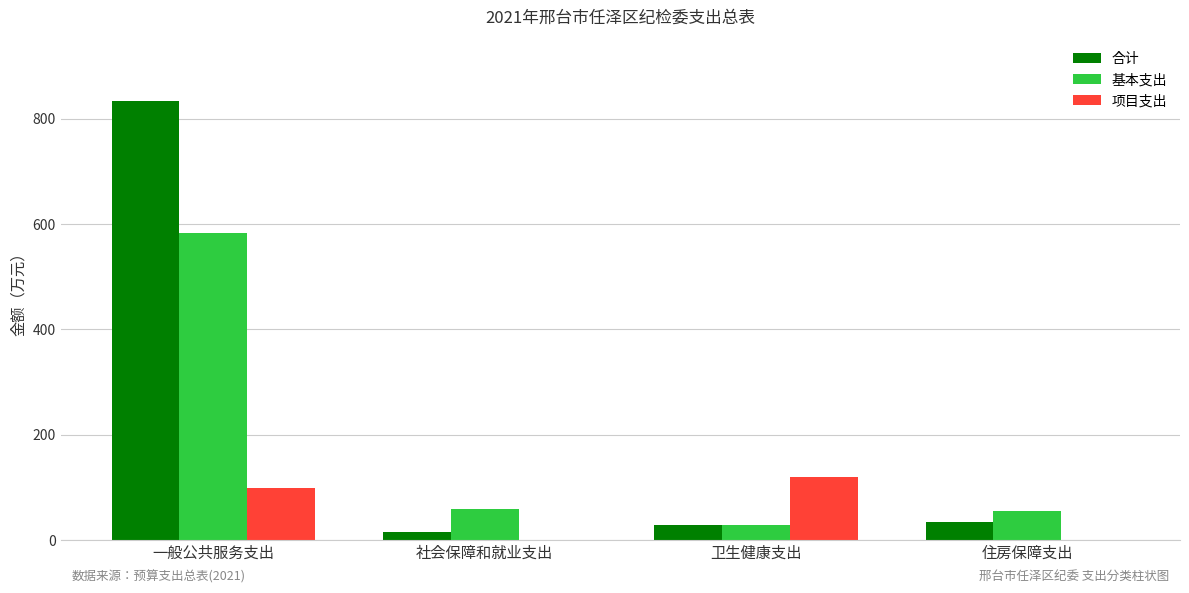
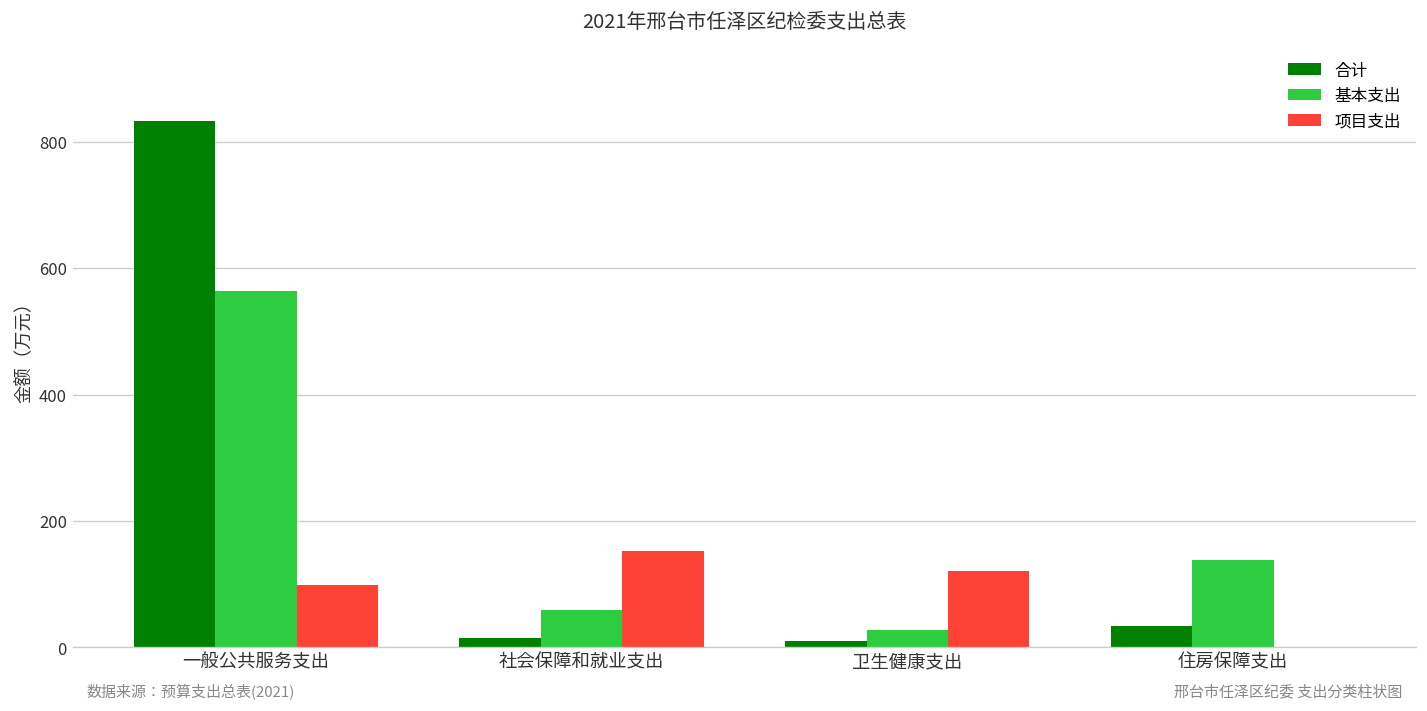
  {
    "合计": {
      "一般公共服务支出": 830,
      "社会保障和就业支出": 10,
-     "卫生健康支出": 30,
+     "卫生健康支出": 10,
      "住房保障支出": 30
    },
    "基本支出": {
-     "一般公共服务支出": 580,
+     "一般公共服务支出": 560,
      "社会保障和就业支出": 60,
      "卫生健康支出": 30,
-     "住房保障支出": 50
+     "住房保障支出": 140
    },
    "项目支出": {
      "一般公共服务支出": 100,
-     "社会保障和就业支出": 0,
+     "社会保障和就业支出": 150,
      "卫生健康支出": 120,
      "住房保障支出": 0
    }
  }
